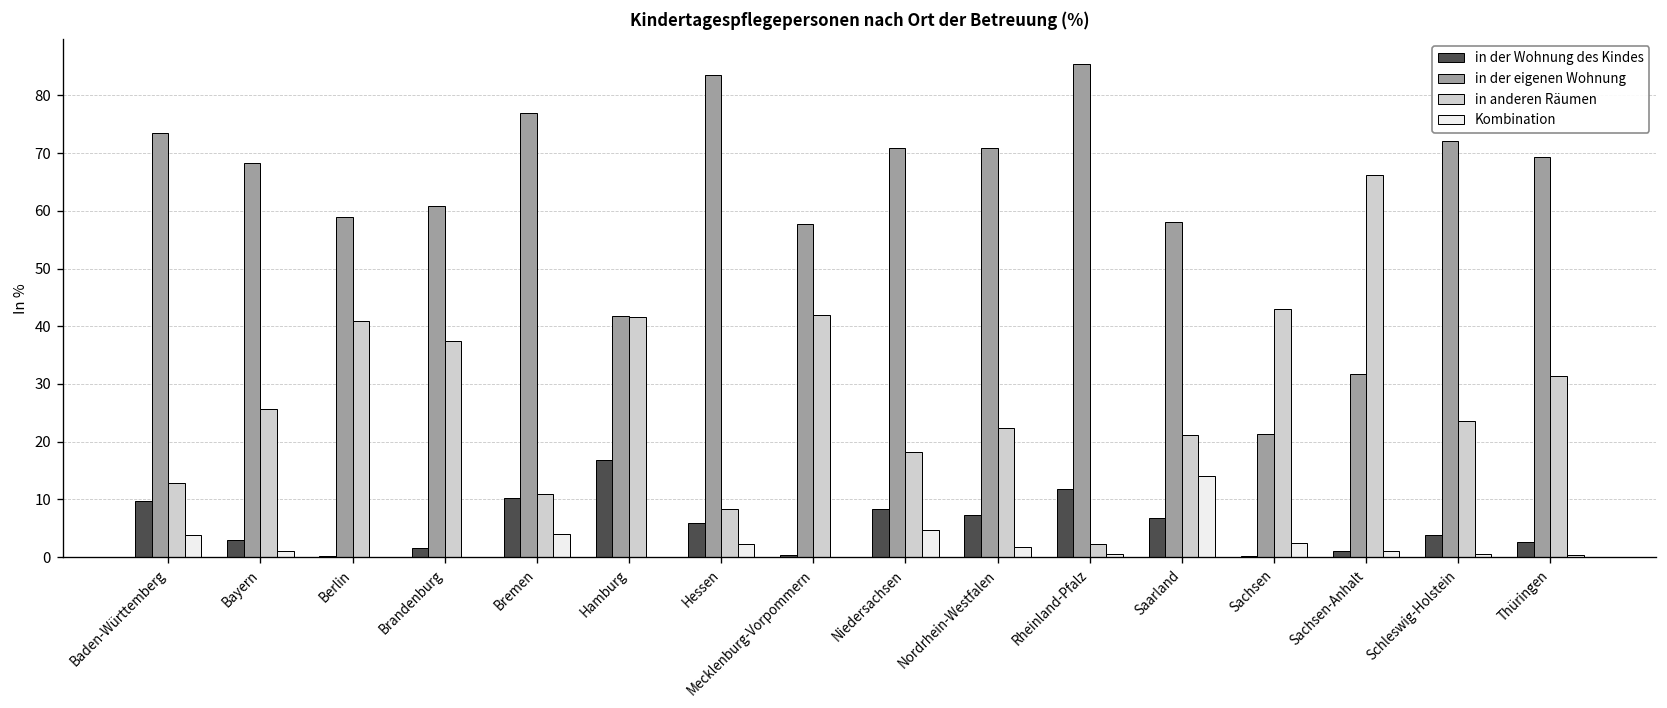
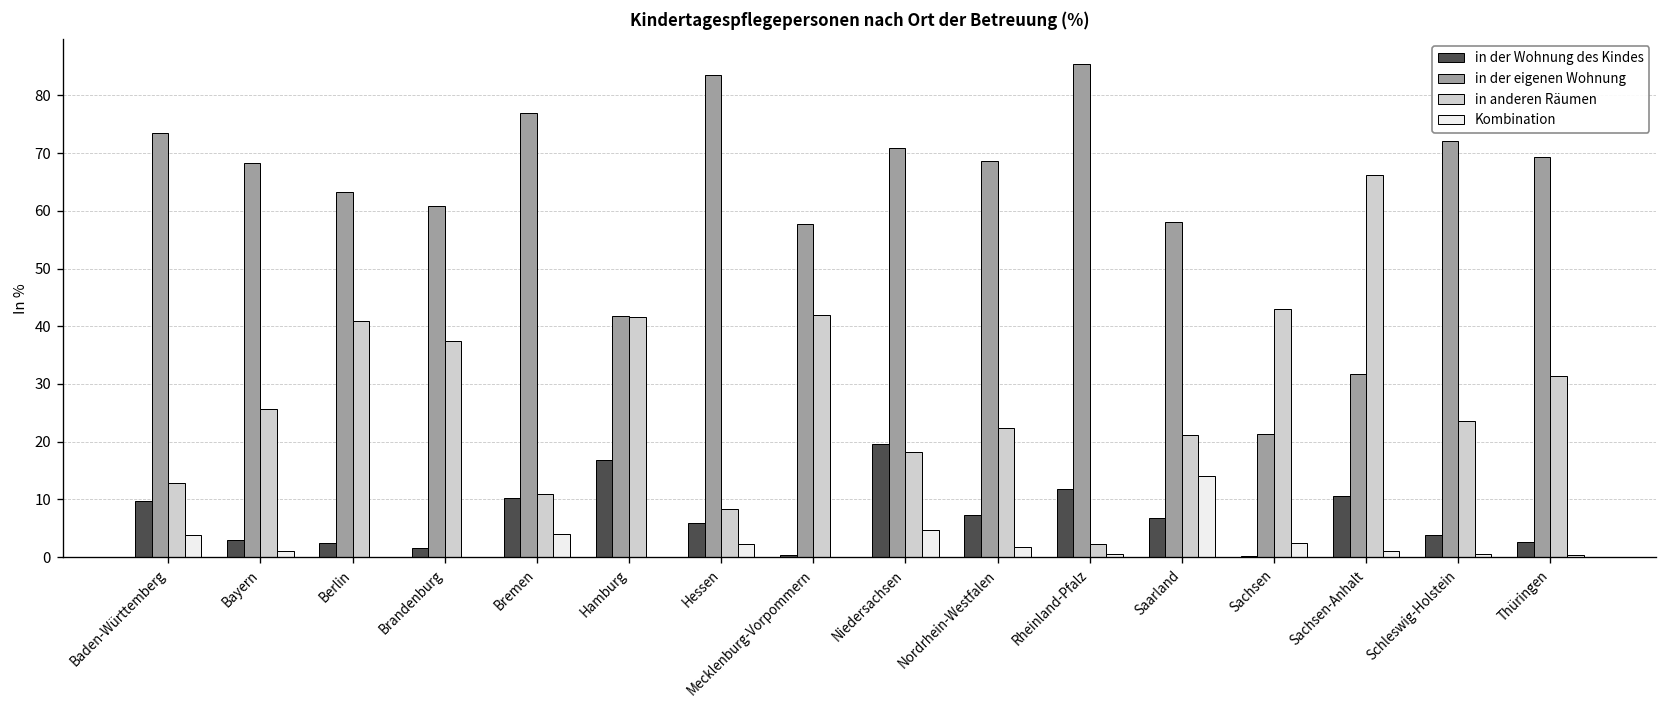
  {
    "in der Wohnung des Kindes": {
      "Baden-Württemberg": 10,
      "Bayern": 3,
-     "Berlin": 0,
+     "Berlin": 2,
      "Brandenburg": 2,
      "Bremen": 10,
      "Hamburg": 17,
      "Hessen": 6,
-     "Niedersachsen": 8,
+     "Niedersachsen": 20,
      "Nordrhein-Westfalen": 7,
      "Rheinland-Pfalz": 12,
      "Saarland": 7,
-     "Sachsen-Anhalt": 1,
+     "Sachsen-Anhalt": 11,
      "Schleswig-Holstein": 4,
      "Thüringen": 3
    },
    "in der eigenen Wohnung": {
      "Baden-Württemberg": 74,
      "Bayern": 68,
-     "Berlin": 59,
+     "Berlin": 63,
      "Brandenburg": 61,
      "Bremen": 77,
      "Hamburg": 42,
      "Hessen": 83,
      "Mecklenburg-Vorpommern": 58,
      "Niedersachsen": 71,
-     "Nordrhein-Westfalen": 71,
+     "Nordrhein-Westfalen": 69,
      "Rheinland-Pfalz": 85,
      "Saarland": 58,
      "Sachsen": 21,
      "Sachsen-Anhalt": 32,
      "Schleswig-Holstein": 72,
      "Thüringen": 69
    }
  }
